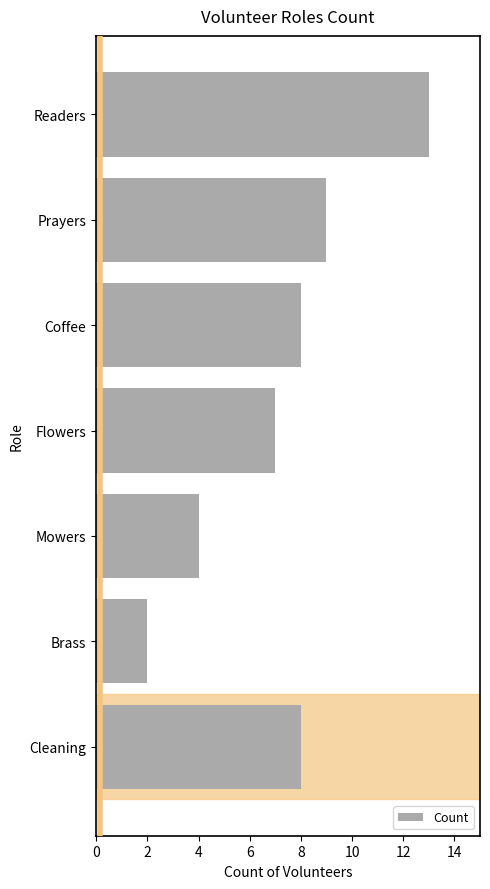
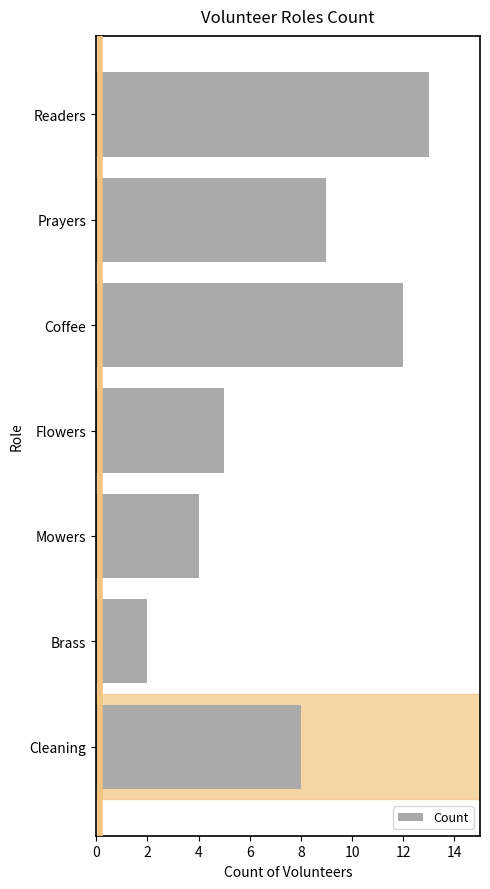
  {
    "Readers": 13,
    "Prayers": 9,
-   "Coffee": 8,
-   "Flowers": 7,
+   "Coffee": 12,
+   "Flowers": 5,
    "Mowers": 4,
    "Brass": 2,
    "Cleaning": 8
  }
